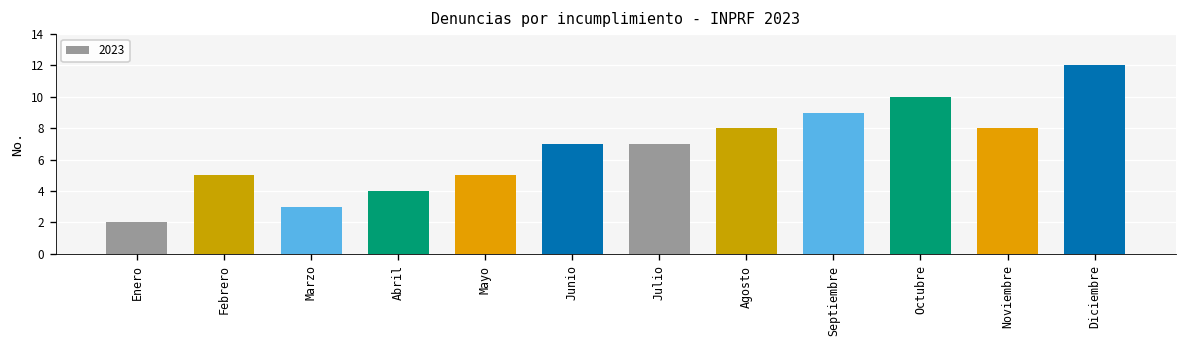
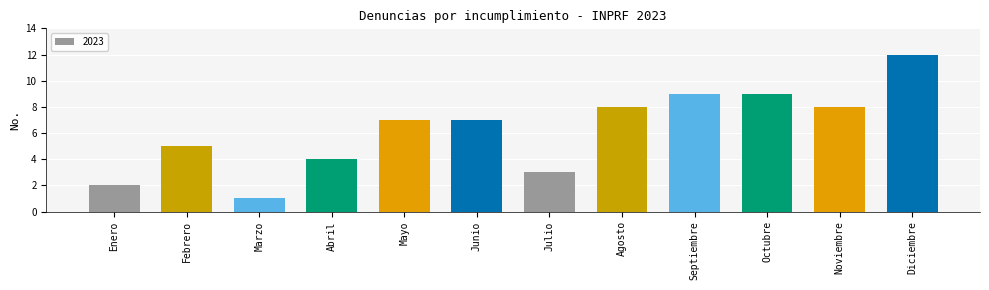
  {
    "Enero": 2,
    "Febrero": 5,
-   "Marzo": 3,
+   "Marzo": 1,
    "Abril": 4,
-   "Mayo": 5,
+   "Mayo": 7,
    "Junio": 7,
-   "Julio": 7,
+   "Julio": 3,
    "Agosto": 8,
    "Septiembre": 9,
-   "Octubre": 10,
+   "Octubre": 9,
    "Noviembre": 8,
    "Diciembre": 12
  }
